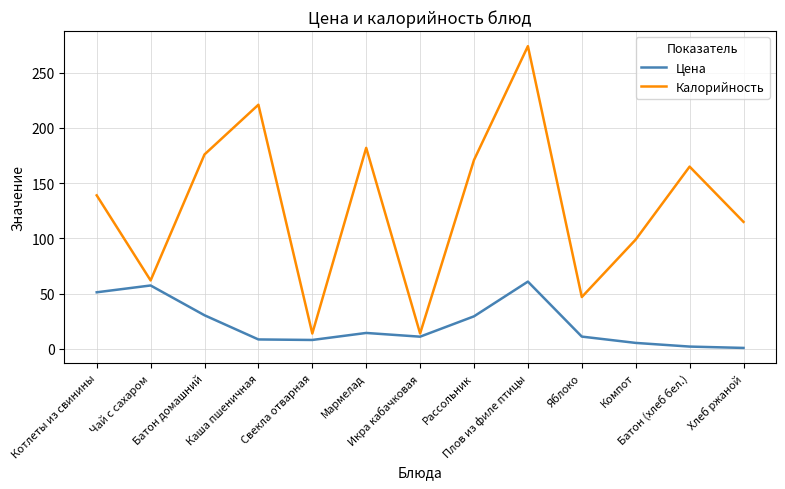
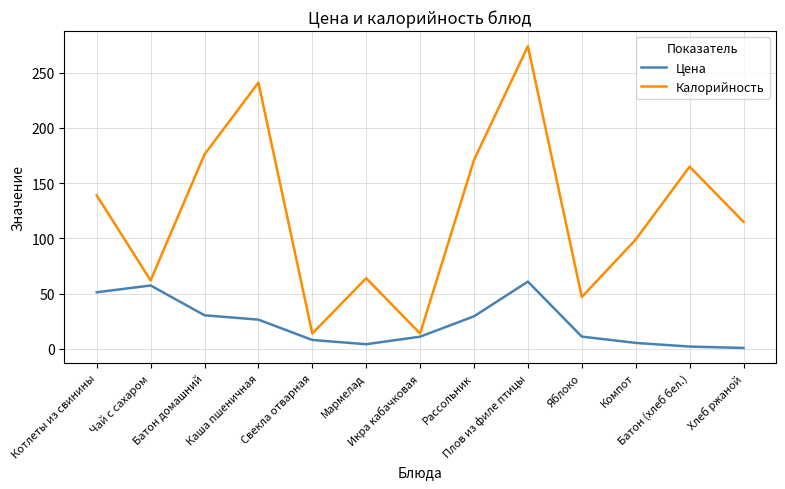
  {
    "Цена": {
      "Котлеты из свинины": 51,
      "Чай с сахаром": 57,
      "Батон домашний": 31,
-     "Каша пшеничная": 9,
+     "Каша пшеничная": 27,
      "Свекла отварная": 8,
-     "Мармелад": 15,
+     "Мармелад": 4,
      "Икра кабачковая": 11,
      "Рассольник": 30,
      "Плов из филе птицы": 61,
      "Яблоко": 11,
      "Компот": 5,
      "Батон (хлеб бел.)": 2,
      "Хлеб ржаной": 1
    },
    "Калорийность": {
      "Котлеты из свинины": 139,
      "Чай с сахаром": 62,
      "Батон домашний": 176,
-     "Каша пшеничная": 221,
+     "Каша пшеничная": 241,
      "Свекла отварная": 14,
-     "Мармелад": 182,
+     "Мармелад": 64,
      "Икра кабачковая": 14,
      "Рассольник": 171,
      "Плов из филе птицы": 274,
      "Яблоко": 47,
      "Компот": 99,
      "Батон (хлеб бел.)": 165,
      "Хлеб ржаной": 115
    }
  }
